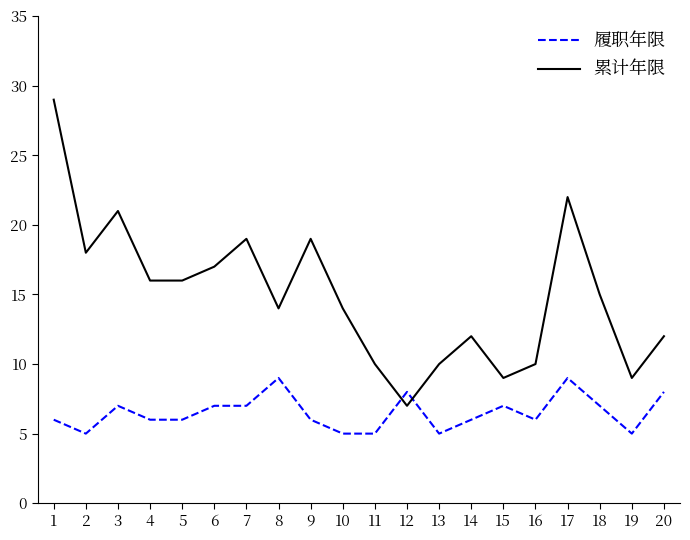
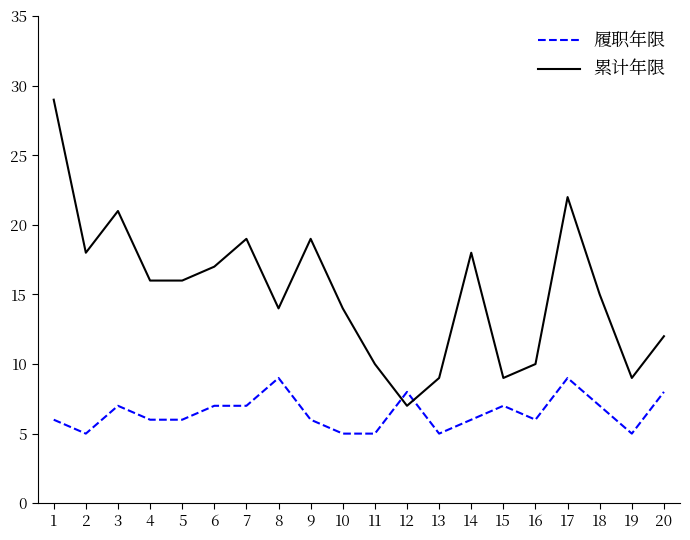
  {
    "履职年限": {
      "1": 6,
      "2": 5,
      "3": 7,
      "4": 6,
      "5": 6,
      "6": 7,
      "7": 7,
      "8": 9,
      "9": 6,
      "10": 5,
      "11": 5,
      "12": 8,
      "13": 5,
      "14": 6,
      "15": 7,
      "16": 6,
      "17": 9,
      "18": 7,
      "19": 5,
      "20": 8
    },
    "累计年限": {
      "1": 29,
      "2": 18,
      "3": 21,
      "4": 16,
      "5": 16,
      "6": 17,
      "7": 19,
      "8": 14,
      "9": 19,
      "10": 14,
      "11": 10,
      "12": 7,
-     "13": 10,
-     "14": 12,
+     "13": 9,
+     "14": 18,
      "15": 9,
      "16": 10,
      "17": 22,
      "18": 15,
      "19": 9,
      "20": 12
    }
  }
